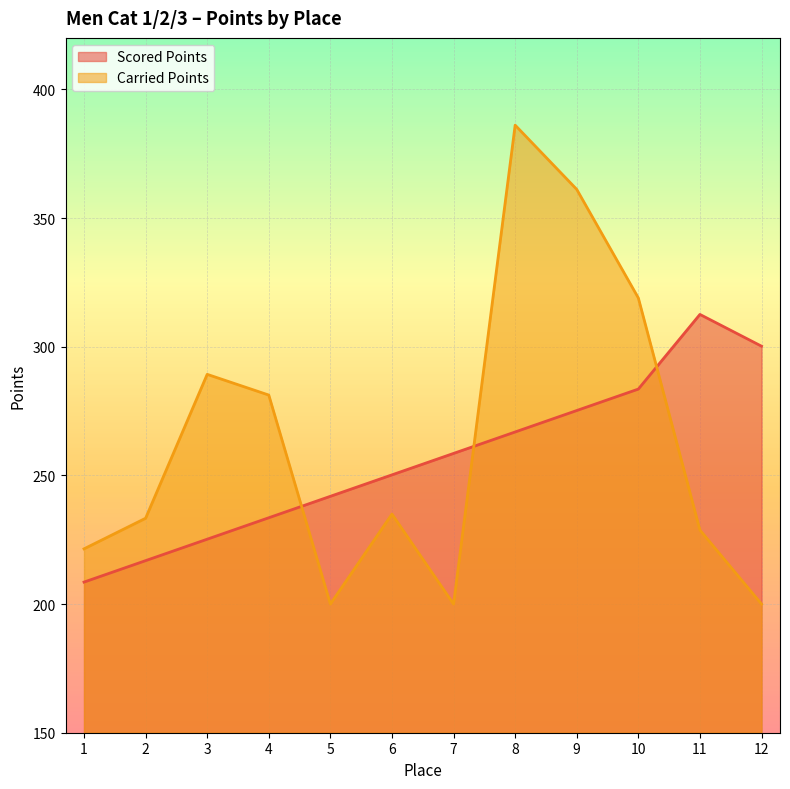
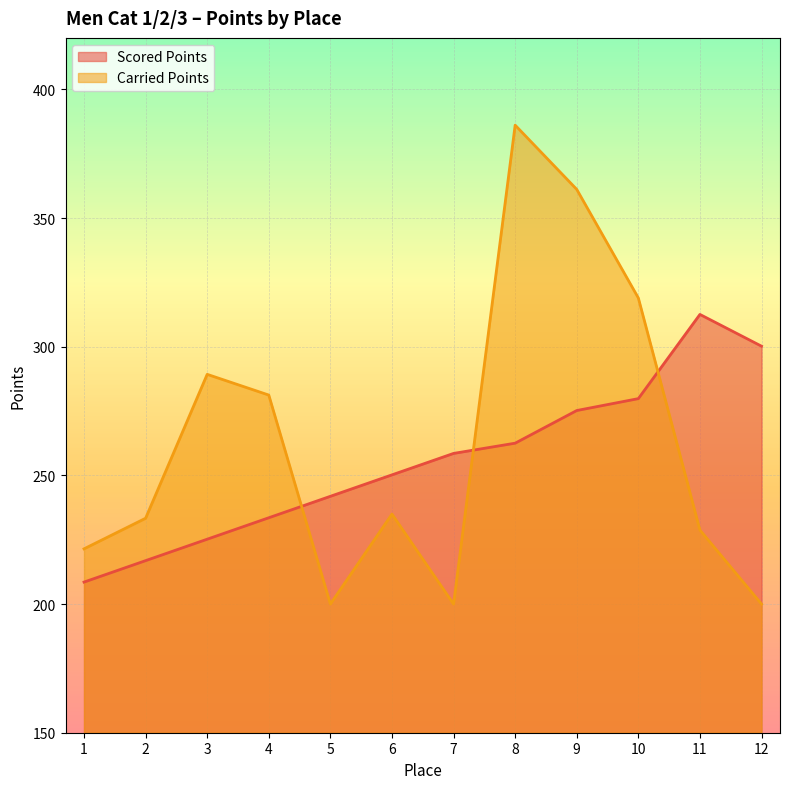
  {
    "Scored Points": {
      "1": 209,
      "2": 217,
      "3": 225,
      "4": 234,
      "5": 242,
      "6": 250,
      "7": 259,
-     "8": 267,
+     "8": 263,
      "9": 275,
-     "10": 284,
+     "10": 280,
      "11": 313,
      "12": 300
    },
    "Carried Points": {
      "1": 221,
      "2": 233,
      "3": 289,
      "4": 281,
      "5": 200,
      "6": 235,
      "7": 200,
      "8": 386,
      "9": 361,
      "10": 319,
      "11": 229,
      "12": 200
    }
  }
